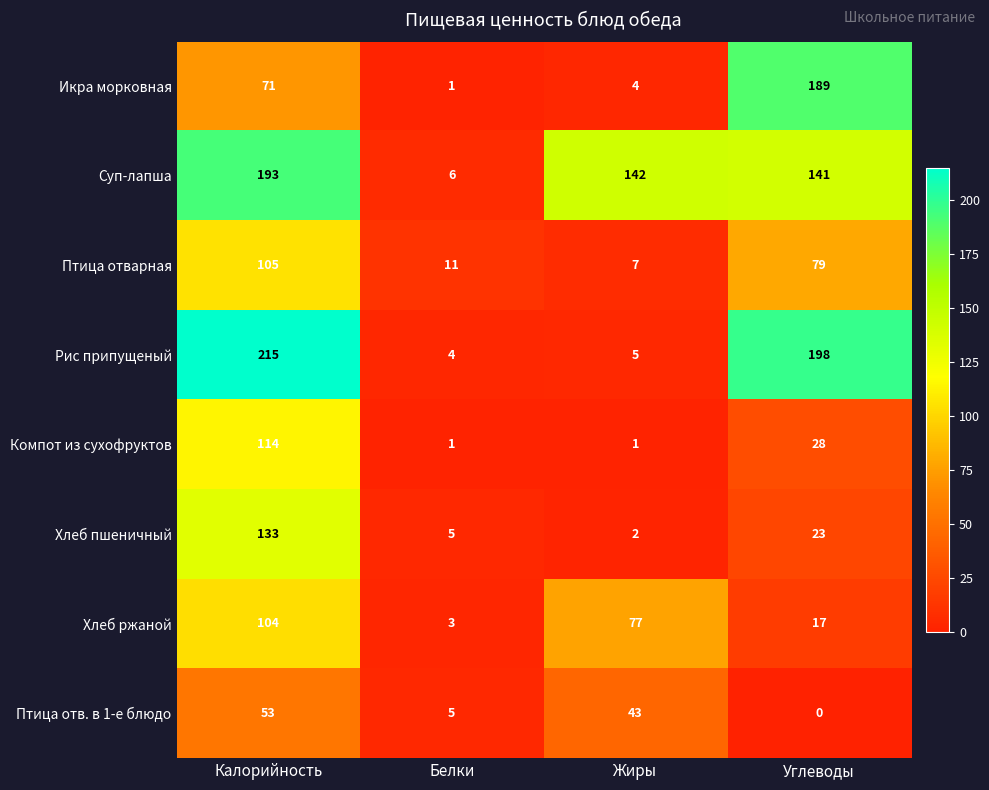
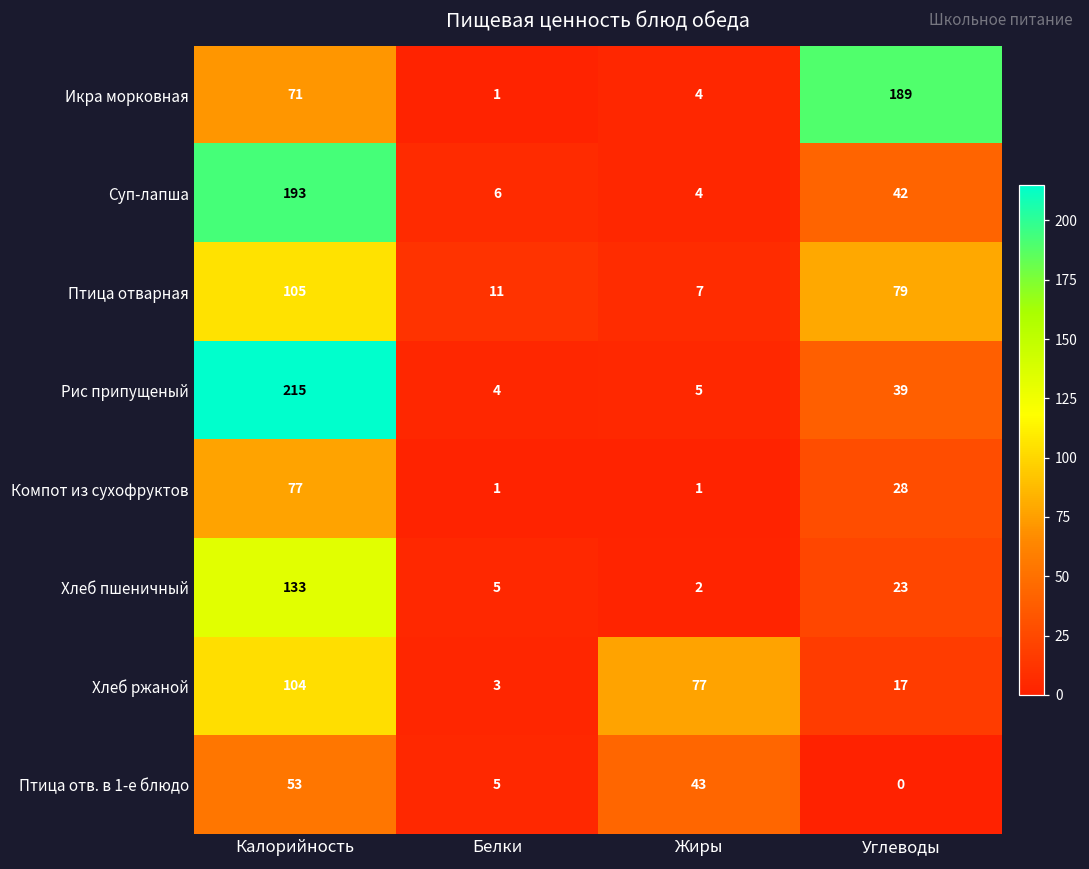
  {
    "Икра морковная": {
      "Калорийность": 71,
      "Белки": 1,
      "Жиры": 4,
      "Углеводы": 189
    },
    "Суп-лапша": {
      "Калорийность": 193,
      "Белки": 6,
-     "Жиры": 142,
-     "Углеводы": 141
+     "Жиры": 4,
+     "Углеводы": 42
    },
    "Птица отварная": {
      "Калорийность": 105,
      "Белки": 11,
      "Жиры": 7,
      "Углеводы": 79
    },
    "Рис припущеный": {
      "Калорийность": 215,
      "Белки": 4,
      "Жиры": 5,
-     "Углеводы": 198
+     "Углеводы": 39
    },
    "Компот из сухофруктов": {
-     "Калорийность": 114,
+     "Калорийность": 77,
      "Белки": 1,
      "Жиры": 1,
      "Углеводы": 28
    },
    "Хлеб пшеничный": {
      "Калорийность": 133,
      "Белки": 5,
      "Жиры": 2,
      "Углеводы": 23
    },
    "Хлеб ржаной": {
      "Калорийность": 104,
      "Белки": 3,
      "Жиры": 77,
      "Углеводы": 17
    },
    "Птица отв. в 1-е блюдо": {
      "Калорийность": 53,
      "Белки": 5,
      "Жиры": 43,
      "Углеводы": 0
    }
  }
